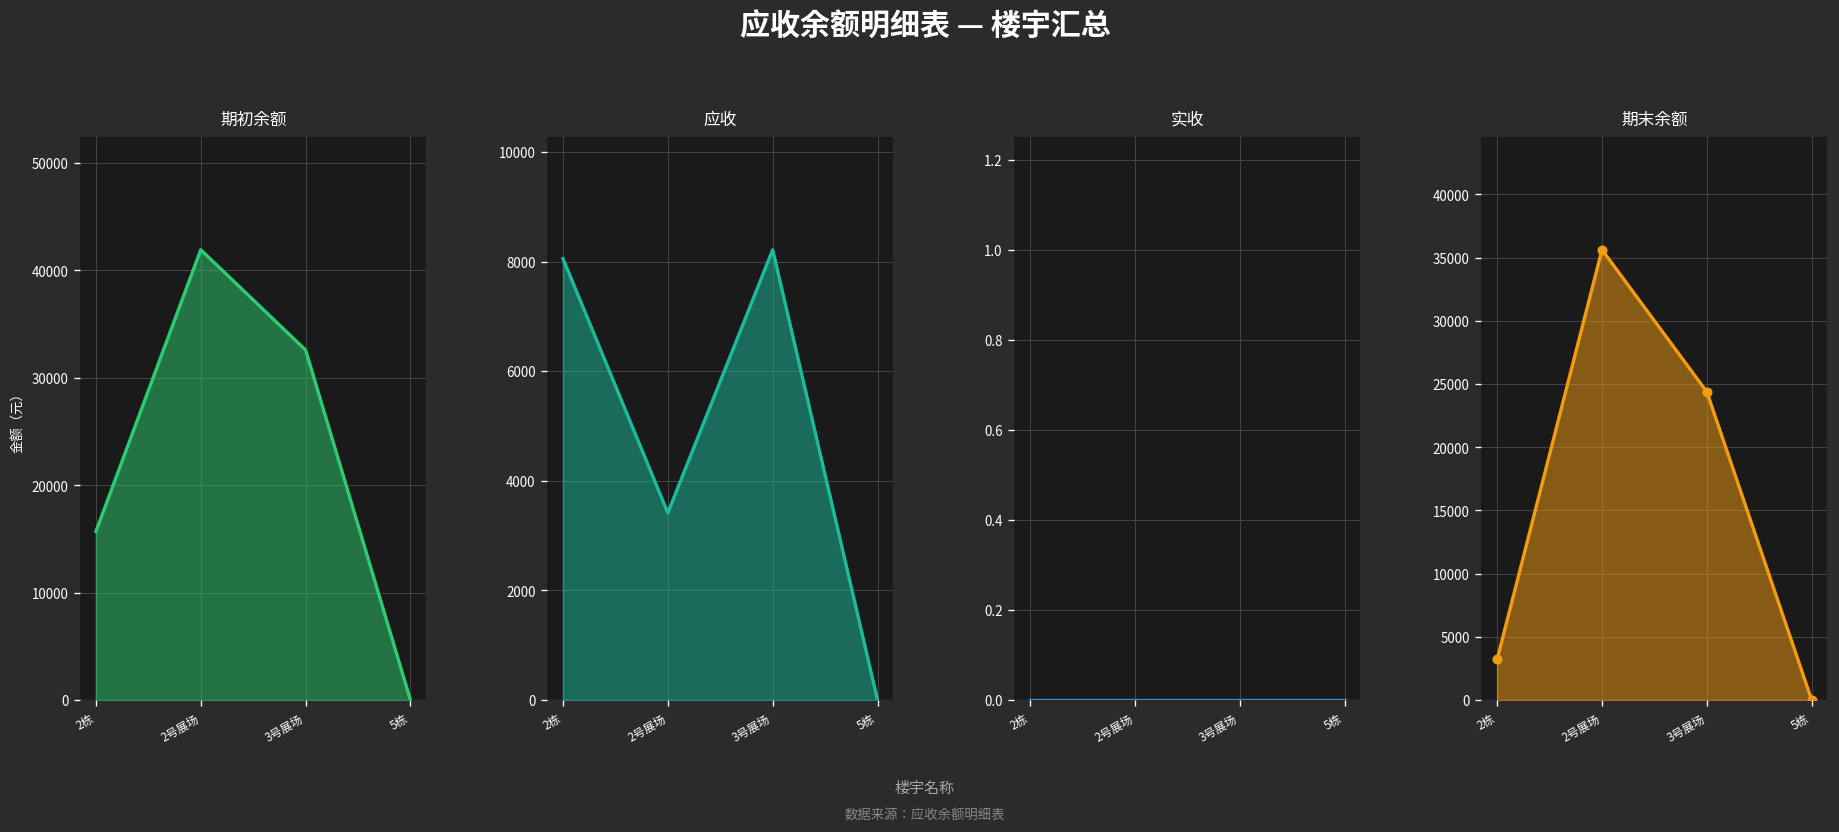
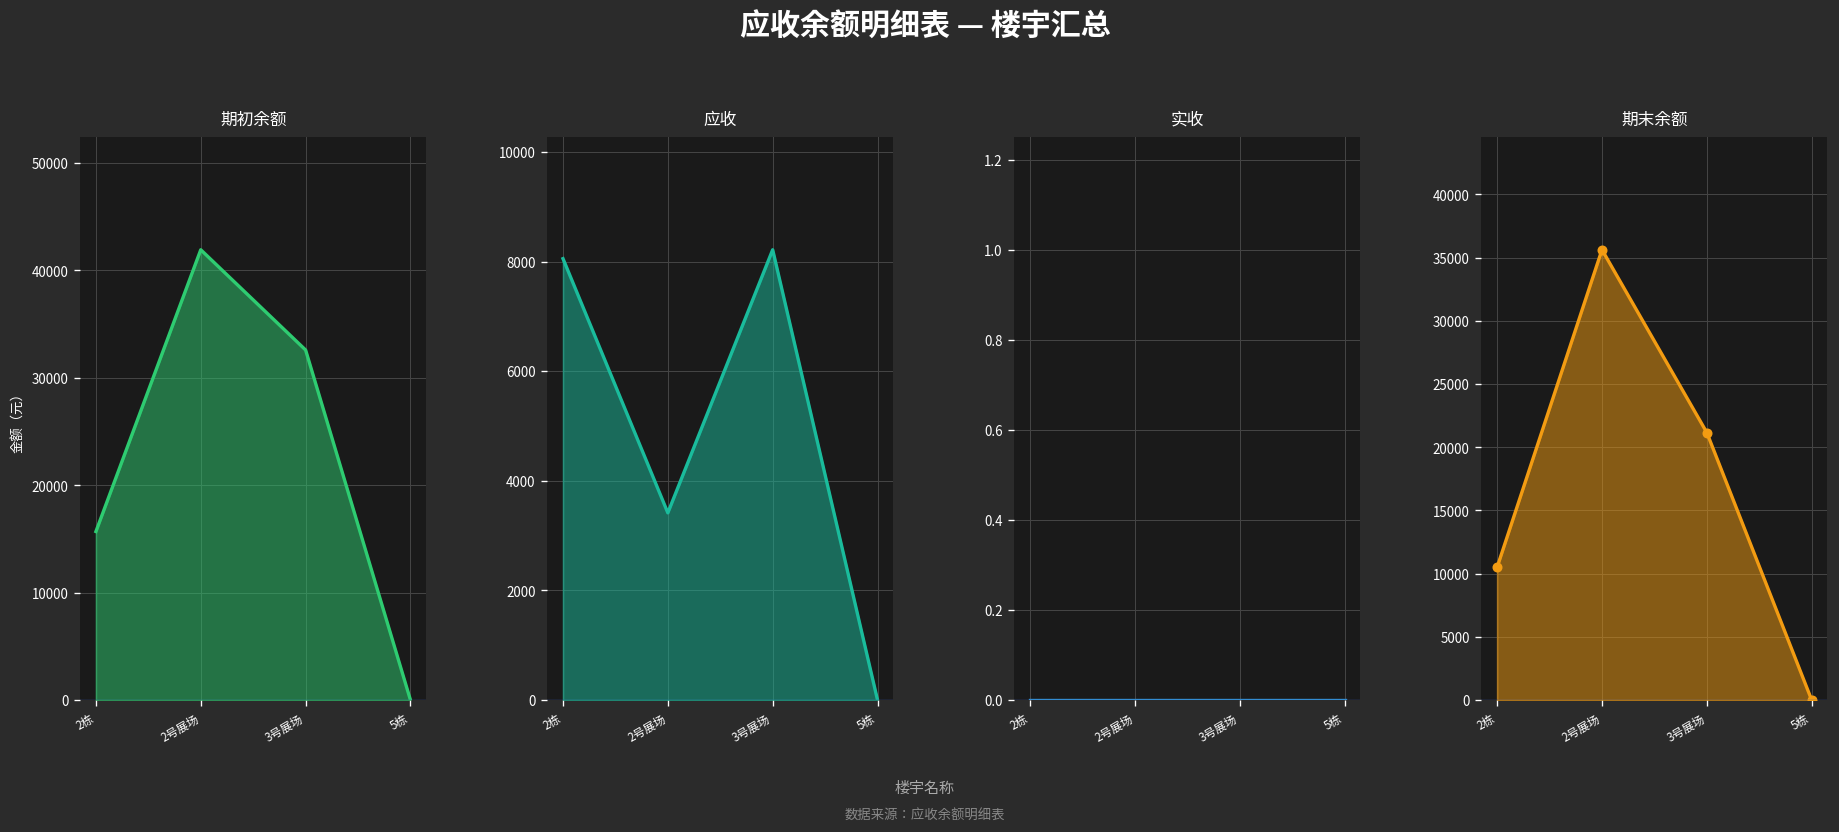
  {
    "期初余额": {
      "2栋": 16000,
      "2号展场": 42000,
      "3号展场": 33000,
      "5栋": 0
    },
    "应收": {
      "2栋": 8100,
      "2号展场": 3400,
      "3号展场": 8200,
      "5栋": 0
    },
    "实收": {
      "2栋": 0.00,
      "2号展场": 0.00,
      "3号展场": 0.00,
      "5栋": 0.00
    },
    "期末余额": {
-     "2栋": 3200,
+     "2栋": 10500,
      "2号展场": 35600,
-     "3号展场": 24400,
+     "3号展场": 21200,
      "5栋": 0
    }
  }
